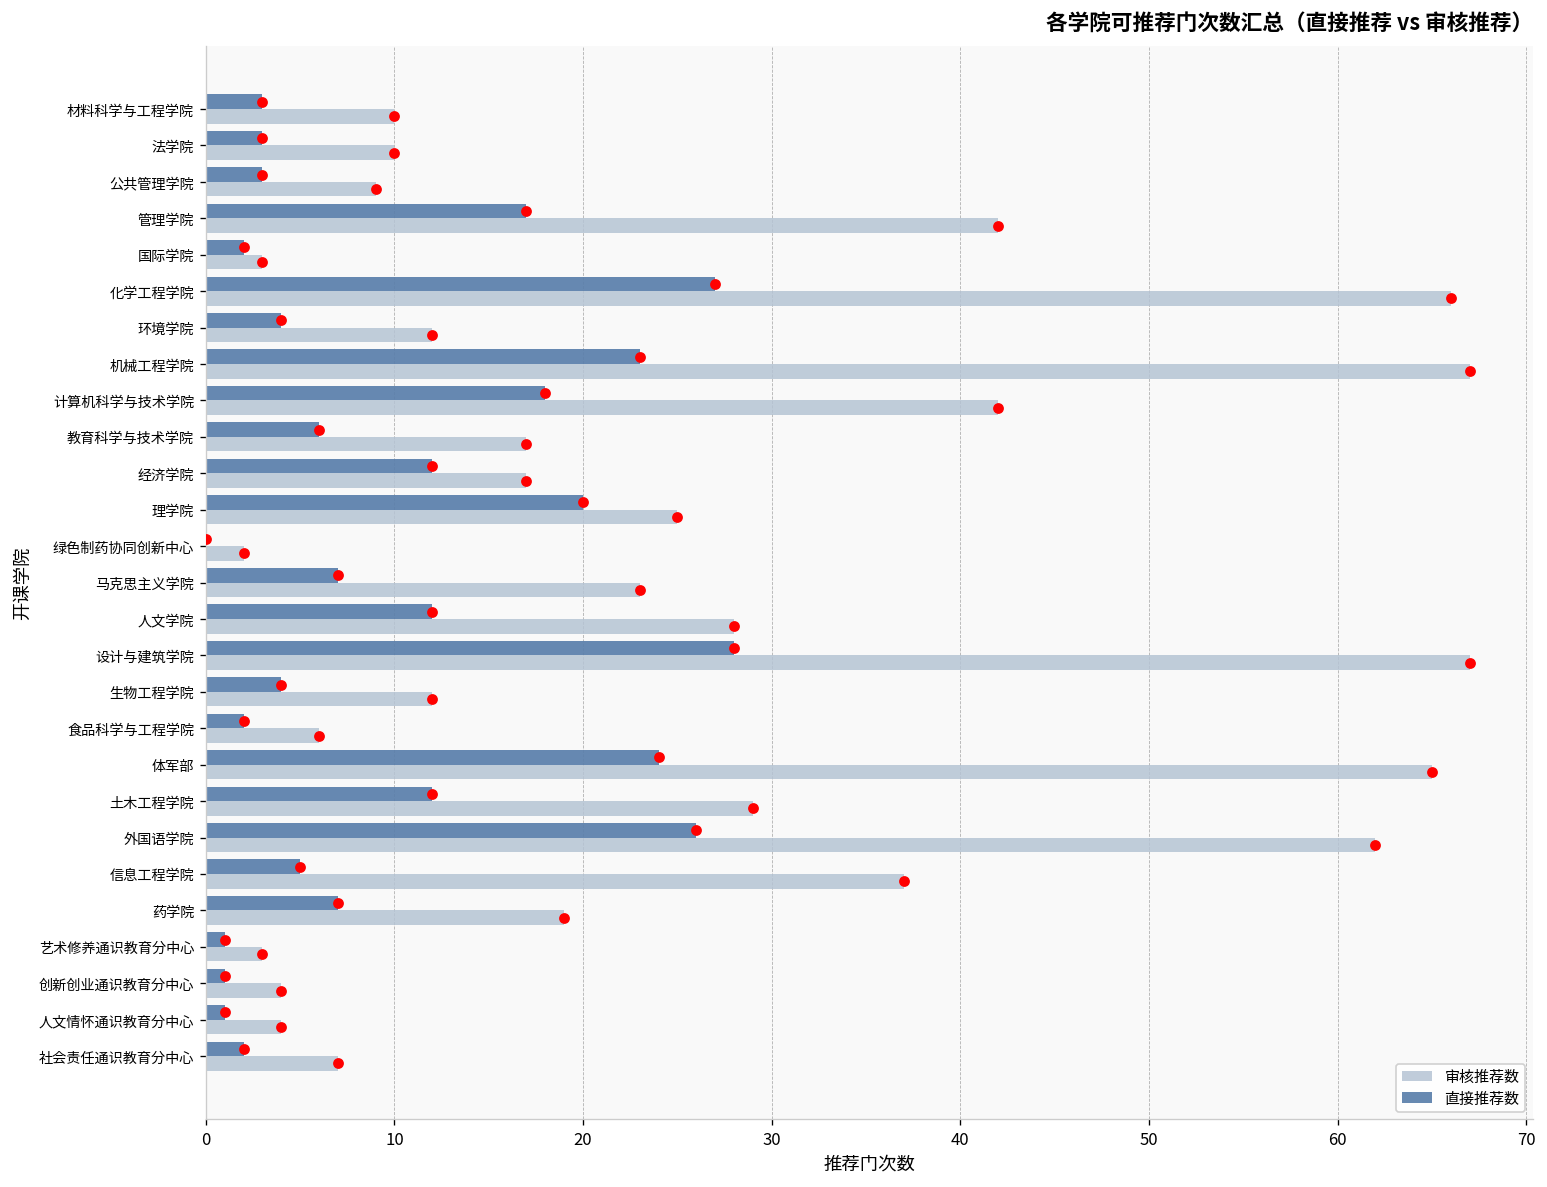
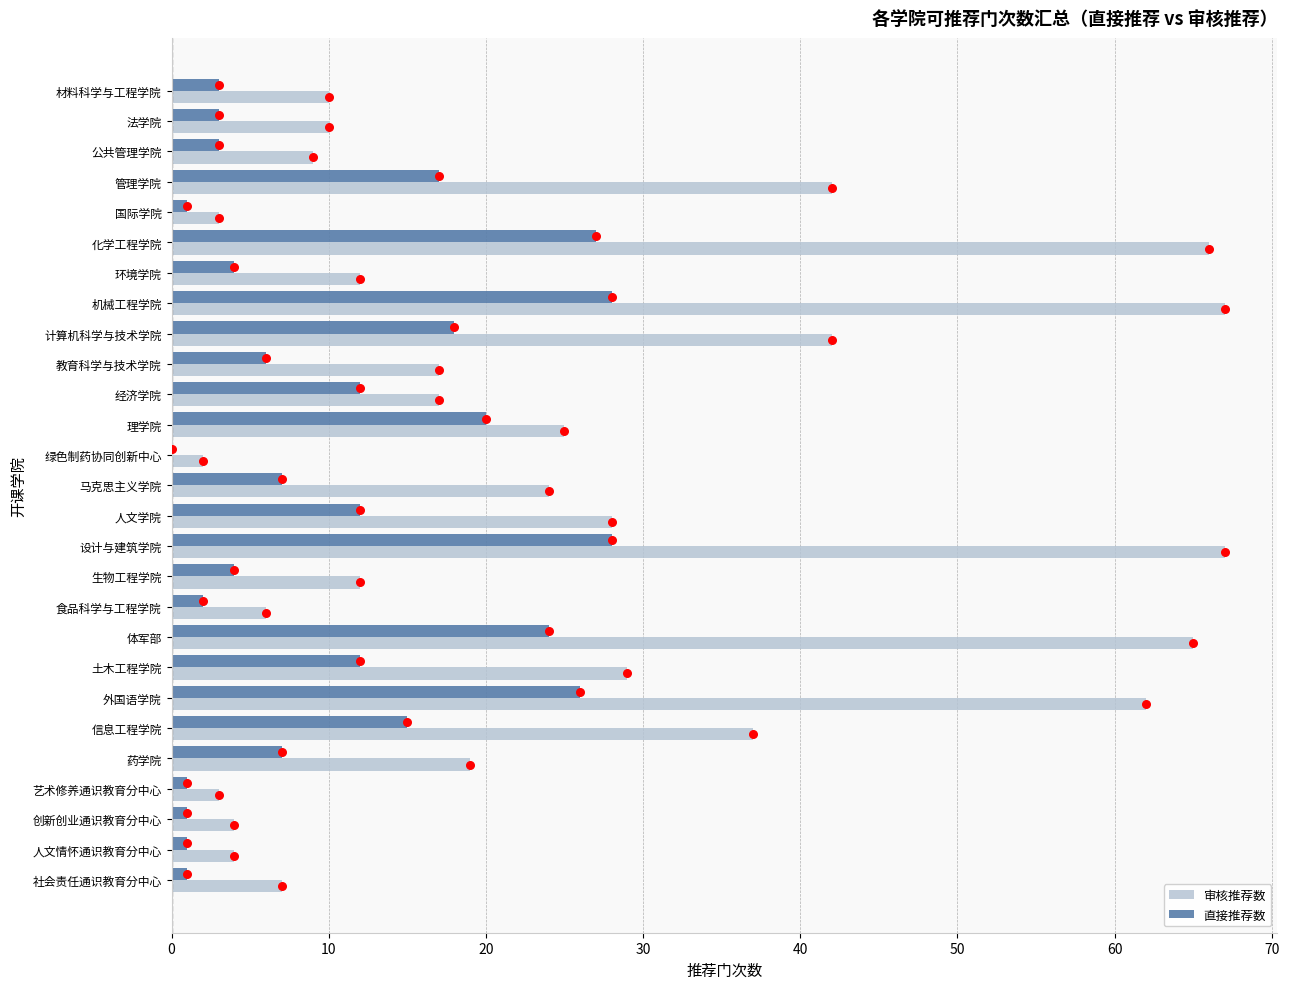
  {
    "审核推荐数": {
      "材料科学与工程学院": 10,
      "法学院": 10,
      "公共管理学院": 9,
      "管理学院": 42,
      "国际学院": 3,
      "化学工程学院": 66,
      "环境学院": 12,
      "机械工程学院": 67,
      "计算机科学与技术学院": 42,
      "教育科学与技术学院": 17,
      "经济学院": 17,
      "理学院": 25,
      "绿色制药协同创新中心": 2,
-     "马克思主义学院": 23,
+     "马克思主义学院": 24,
      "人文学院": 28,
      "设计与建筑学院": 67,
      "生物工程学院": 12,
      "食品科学与工程学院": 6,
      "体军部": 65,
      "土木工程学院": 29,
      "外国语学院": 62,
      "信息工程学院": 37,
      "药学院": 19,
      "艺术修养通识教育分中心": 3,
      "创新创业通识教育分中心": 4,
      "人文情怀通识教育分中心": 4,
      "社会责任通识教育分中心": 7
    },
    "直接推荐数": {
      "材料科学与工程学院": 3,
      "法学院": 3,
      "公共管理学院": 3,
      "管理学院": 17,
-     "国际学院": 2,
+     "国际学院": 1,
      "化学工程学院": 27,
      "环境学院": 4,
-     "机械工程学院": 23,
+     "机械工程学院": 28,
      "计算机科学与技术学院": 18,
      "教育科学与技术学院": 6,
      "经济学院": 12,
      "理学院": 20,
      "绿色制药协同创新中心": 0,
      "马克思主义学院": 7,
      "人文学院": 12,
      "设计与建筑学院": 28,
      "生物工程学院": 4,
      "食品科学与工程学院": 2,
      "体军部": 24,
      "土木工程学院": 12,
      "外国语学院": 26,
-     "信息工程学院": 5,
+     "信息工程学院": 15,
      "药学院": 7,
      "艺术修养通识教育分中心": 1,
      "创新创业通识教育分中心": 1,
      "人文情怀通识教育分中心": 1,
-     "社会责任通识教育分中心": 2
+     "社会责任通识教育分中心": 1
    }
  }
